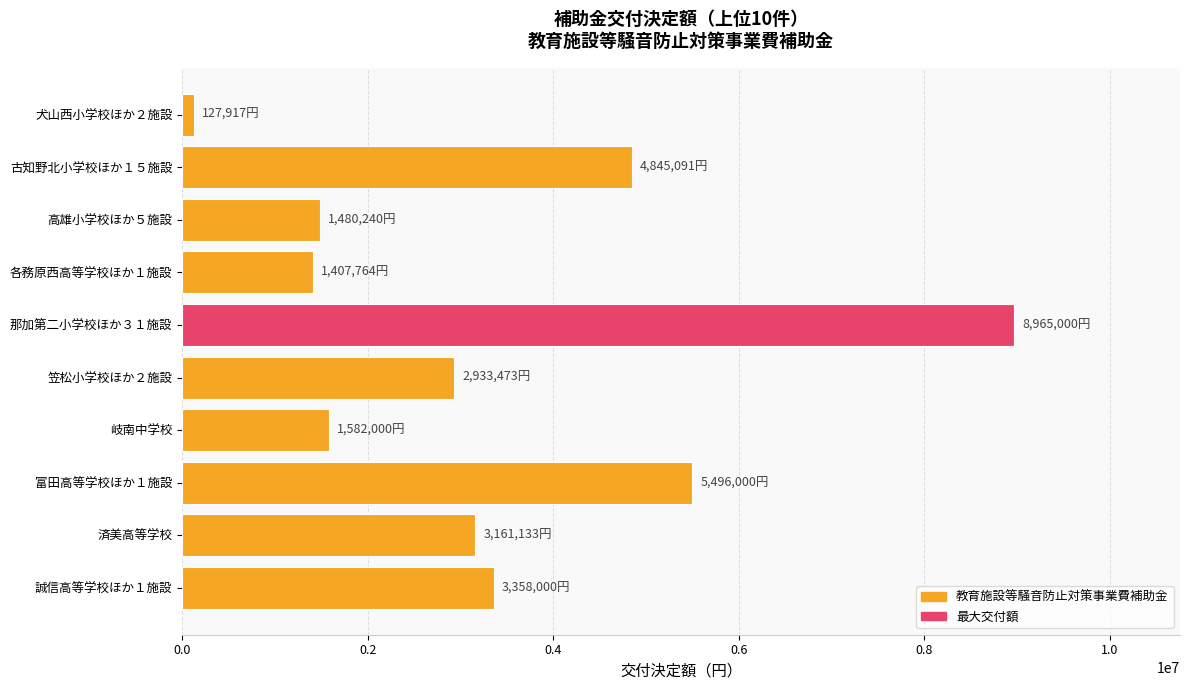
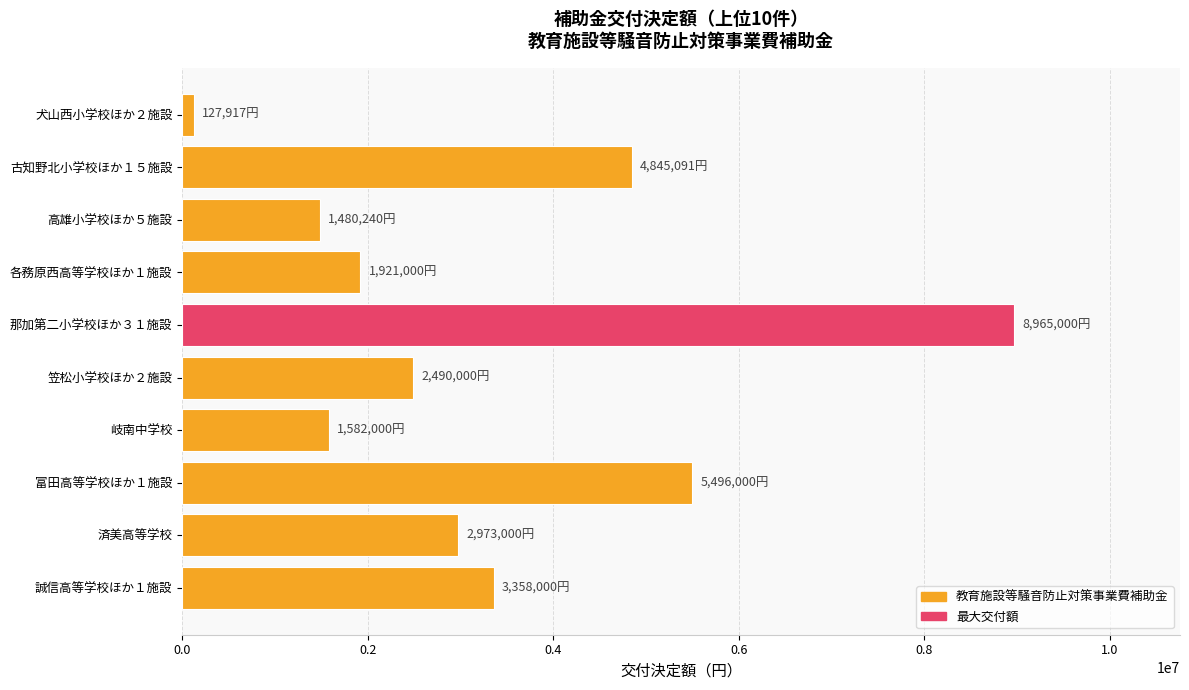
  {
    "犬山西小学校ほか２施設": "127,917円",
    "古知野北小学校ほか１５施設": "4,845,091円",
    "高雄小学校ほか５施設": "1,480,240円",
-   "各務原西高等学校ほか１施設": "1,407,764円",
+   "各務原西高等学校ほか１施設": "1,921,000円",
    "那加第二小学校ほか３１施設": "8,965,000円",
-   "笠松小学校ほか２施設": "2,933,473円",
+   "笠松小学校ほか２施設": "2,490,000円",
    "岐南中学校": "1,582,000円",
    "富田高等学校ほか１施設": "5,496,000円",
-   "済美高等学校": "3,161,133円",
+   "済美高等学校": "2,973,000円",
    "誠信高等学校ほか１施設": "3,358,000円"
  }
